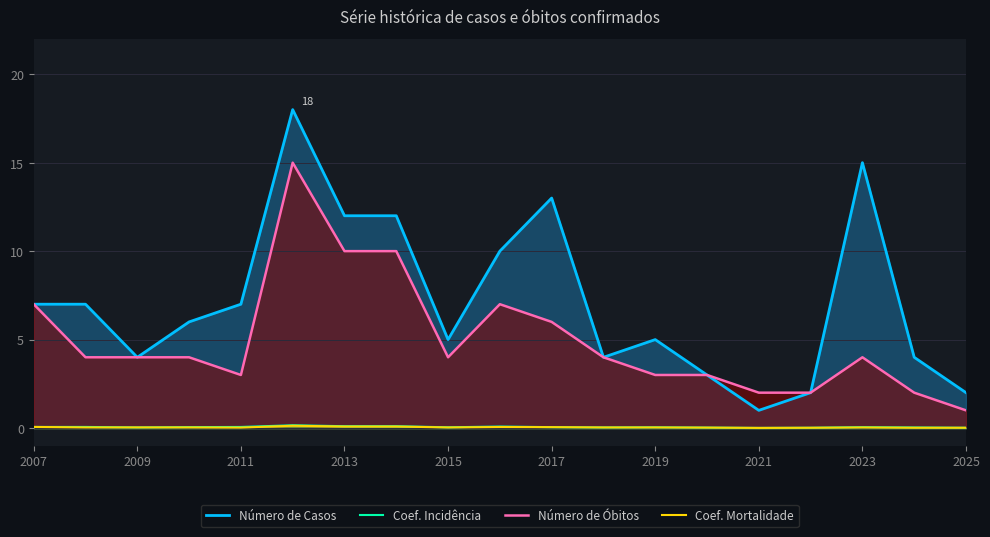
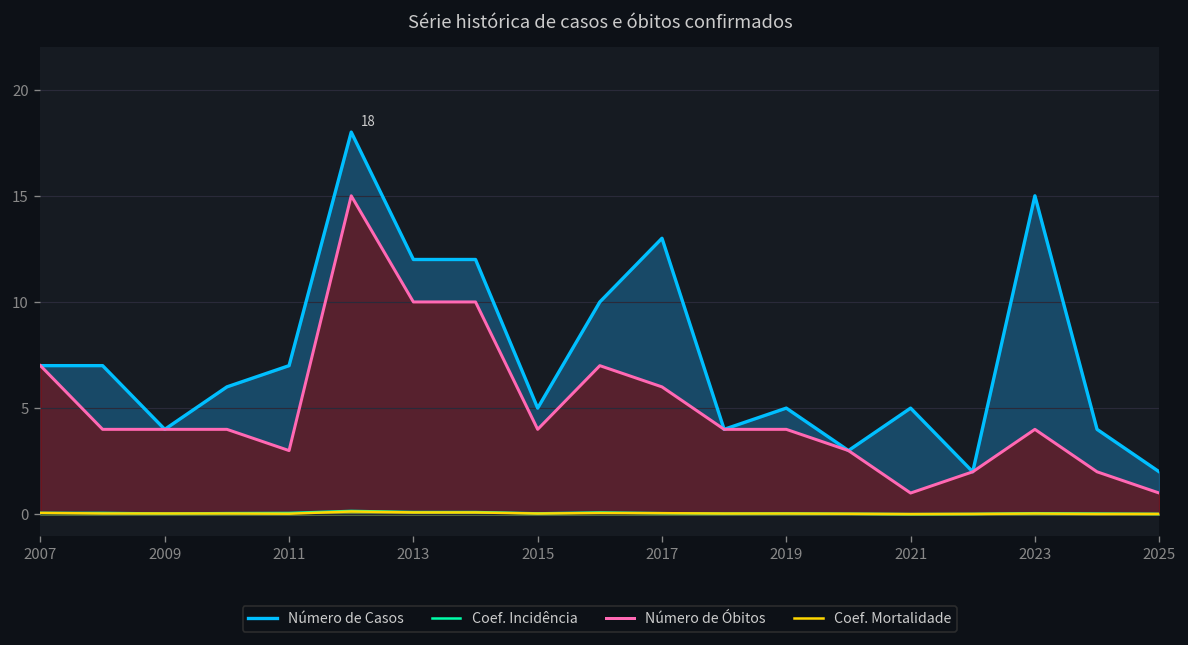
  {
    "Número de Casos": {
      "2011": 7,
      "2013": 12,
      "2015": 5,
      "2017": 13,
      "2019": 5,
-     "2021": 1,
+     "2021": 5,
      "2023": 15,
      "2025": 2
    },
    "Número de Óbitos": {
      "2011": 3,
      "2013": 10,
      "2015": 4,
      "2017": 6,
-     "2019": 3,
-     "2021": 2,
+     "2019": 4,
+     "2021": 1,
      "2023": 4,
      "2025": 1
    }
  }
